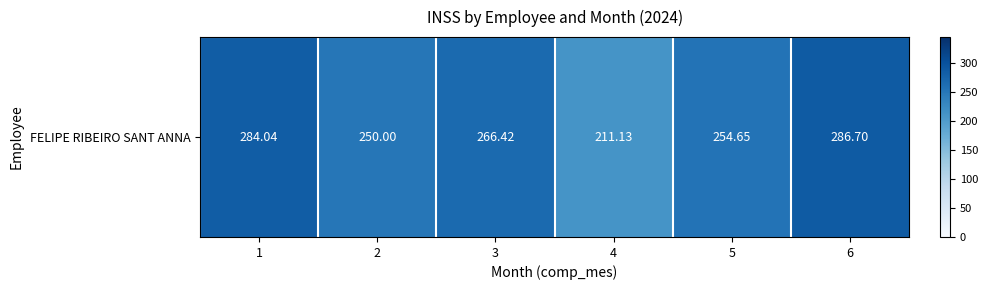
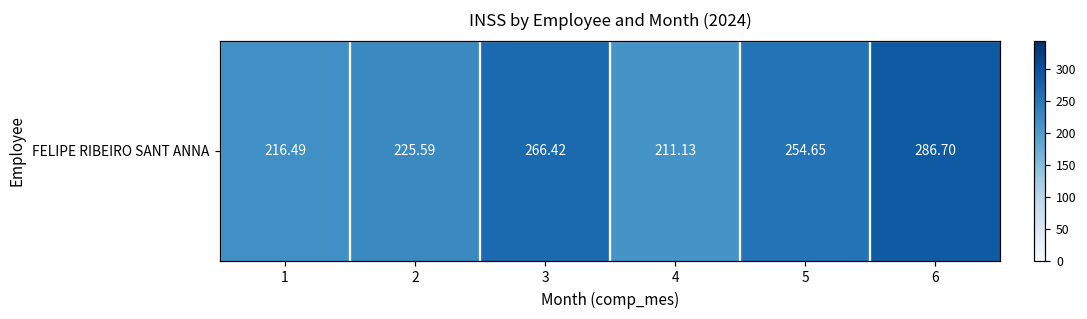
  {
    "FELIPE RIBEIRO SANT ANNA": {
-     "1": 284.04,
-     "2": 250.00,
+     "1": 216.49,
+     "2": 225.59,
      "3": 266.42,
      "4": 211.13,
      "5": 254.65,
      "6": 286.70
    }
  }
